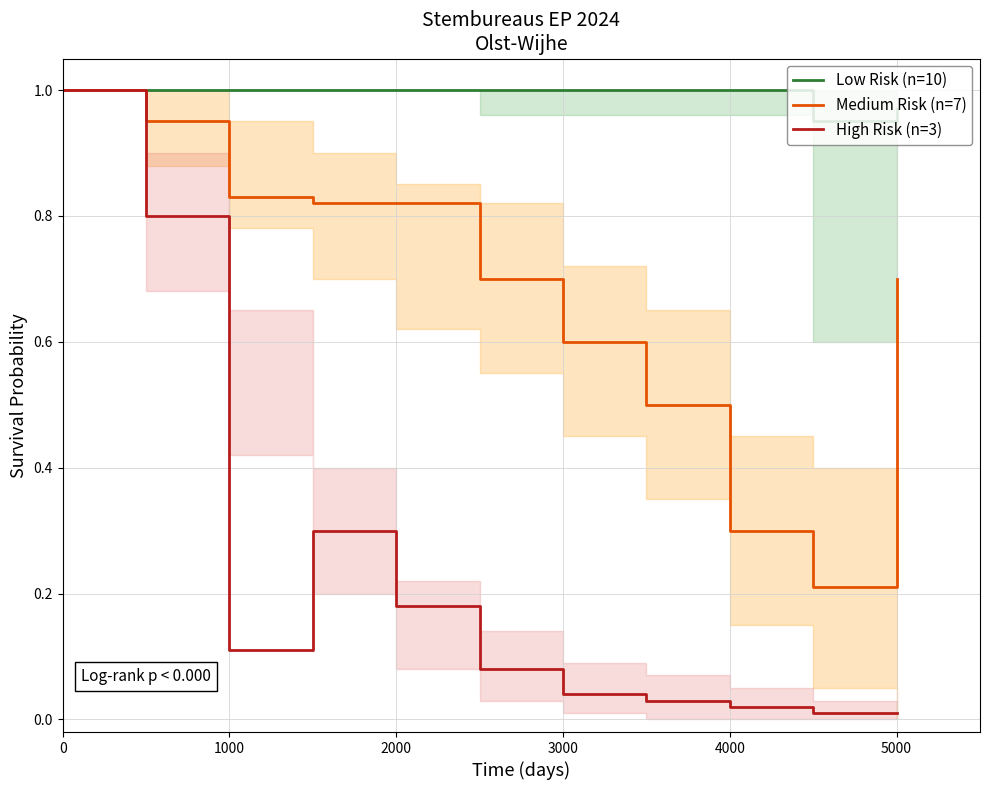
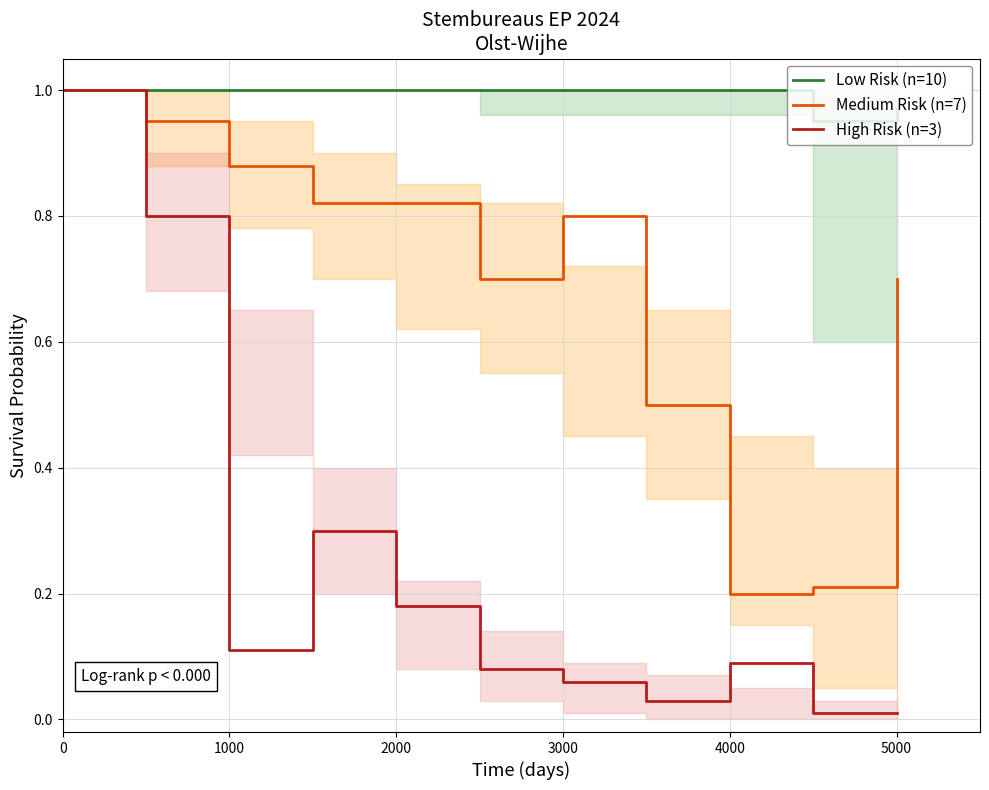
  {
    "Medium Risk (n=7)": {
-     "1000": 0.83,
+     "1000": 0.88,
      "2000": 0.82,
-     "3000": 0.6,
-     "4000": 0.3,
+     "3000": 0.8,
+     "4000": 0.2,
      "5000": 0.70
    },
    "High Risk (n=3)": {
      "1000": 0.11,
      "2000": 0.18,
-     "3000": 0.04,
-     "4000": 0.02,
+     "3000": 0.06,
+     "4000": 0.09,
      "5000": 0.01
    }
  }
